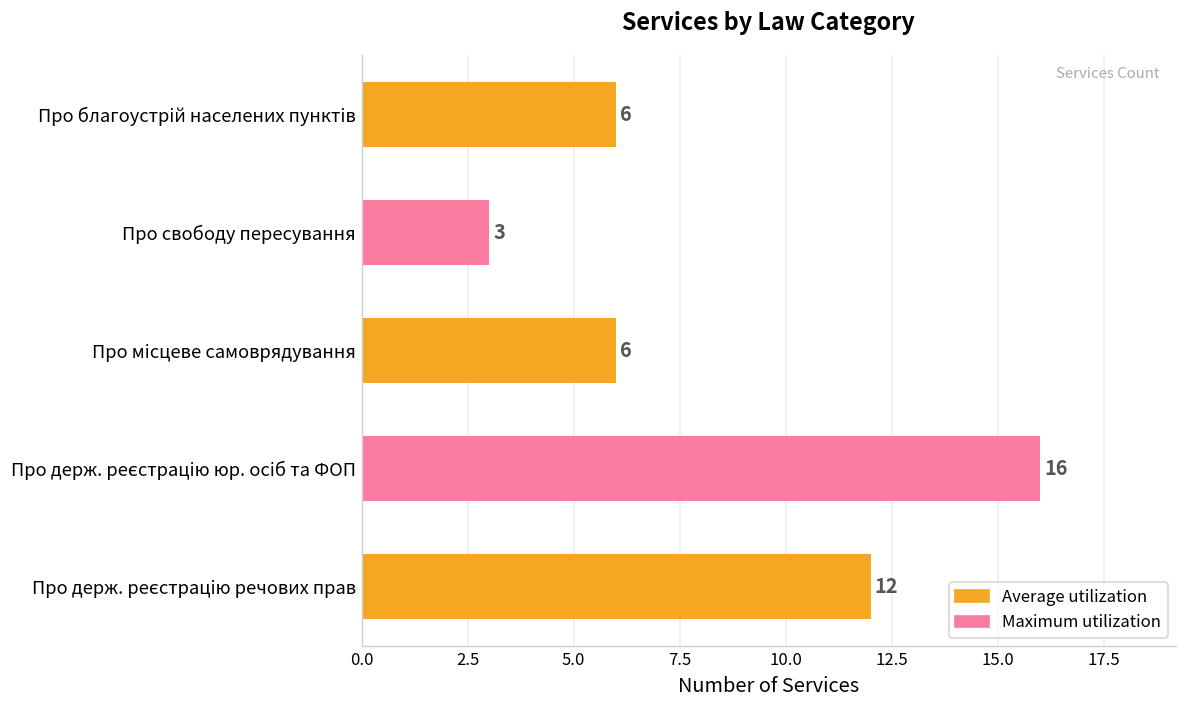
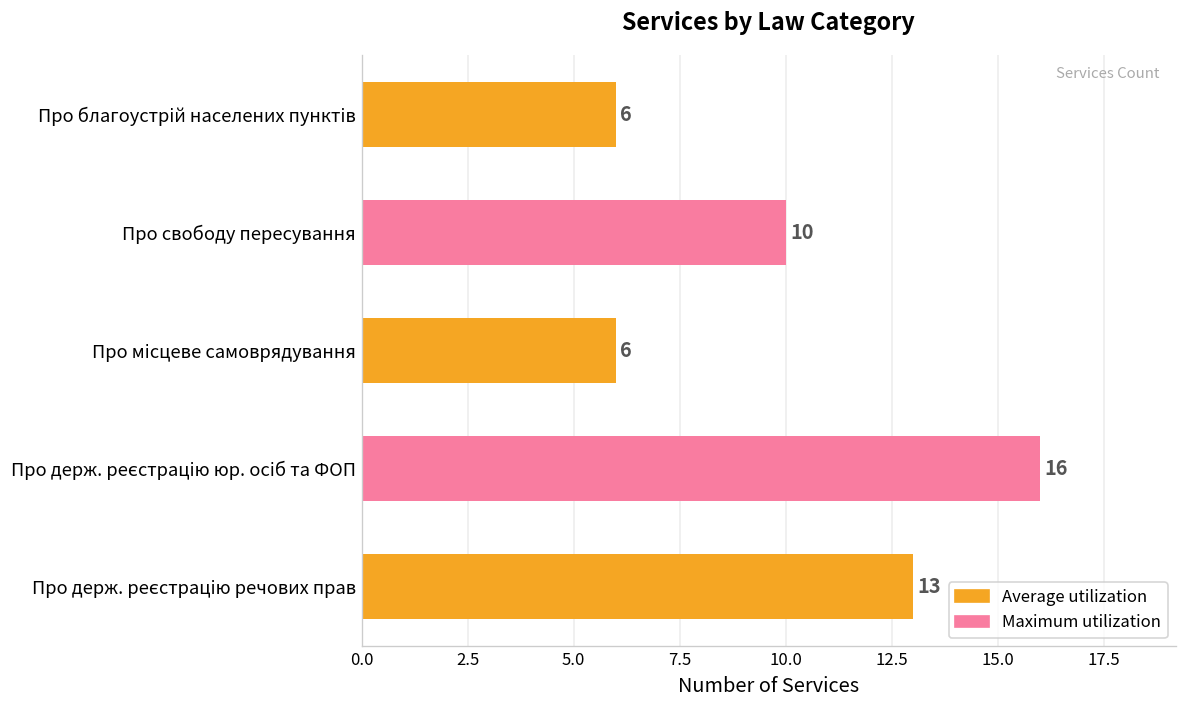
  {
    "Про благоустрій населених пунктів": 6,
-   "Про свободу пересування": 3,
+   "Про свободу пересування": 10,
    "Про місцеве самоврядування": 6,
    "Про держ. реєстрацію юр. осіб та ФОП": 16,
-   "Про держ. реєстрацію речових прав": 12
+   "Про держ. реєстрацію речових прав": 13
  }
